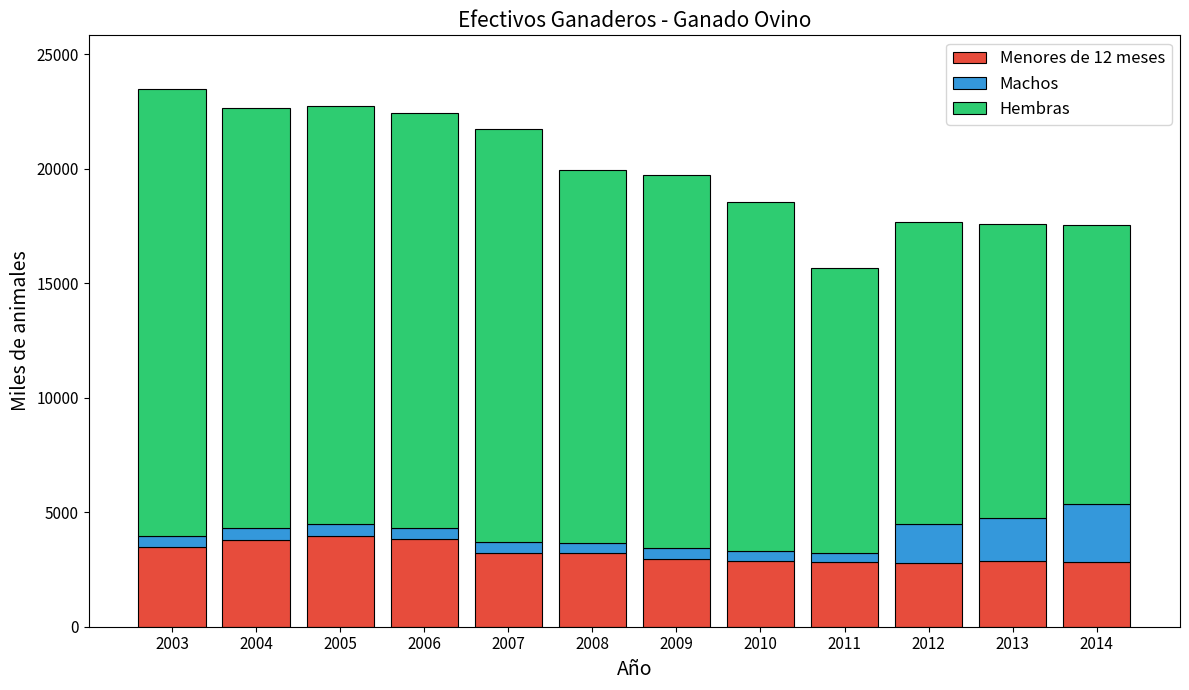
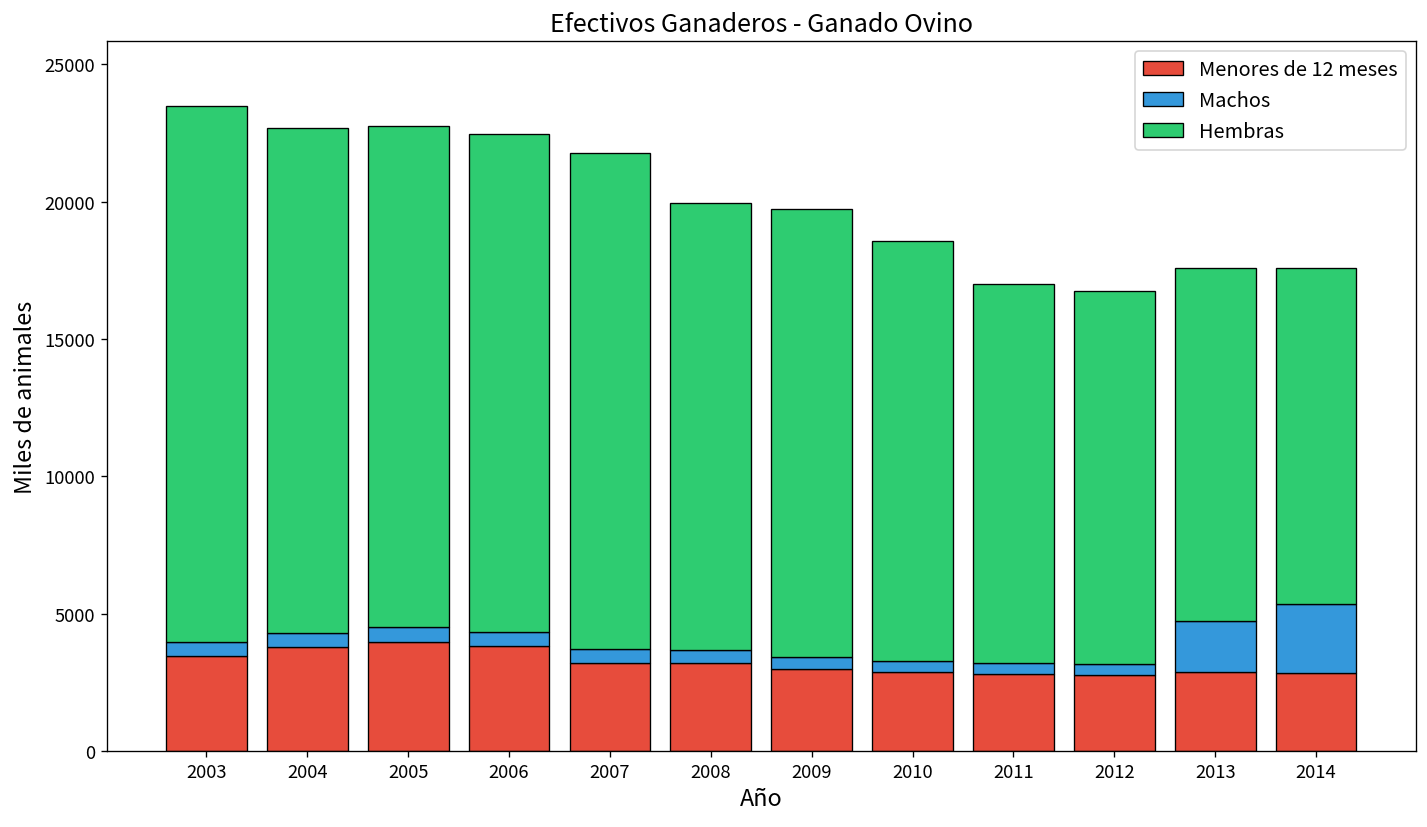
  {
    "Menores de 12 meses": {
      "2003": 3500,
      "2004": 3800,
      "2005": 4000,
      "2006": 3800,
      "2007": 3200,
      "2008": 3200,
      "2009": 3000,
      "2010": 2900,
      "2011": 2800,
      "2012": 2800,
      "2013": 2900,
      "2014": 2800
    },
    "Machos": {
      "2003": 500,
      "2004": 500,
      "2005": 500,
      "2006": 500,
      "2007": 500,
      "2008": 500,
      "2009": 400,
      "2010": 400,
      "2011": 400,
-     "2012": 1700,
+     "2012": 400,
      "2013": 1900,
      "2014": 2500
    },
    "Hembras": {
      "2003": 19500,
      "2004": 18400,
      "2005": 18200,
      "2006": 18100,
      "2007": 18000,
      "2008": 16300,
      "2009": 16300,
      "2010": 15300,
-     "2011": 12500,
-     "2012": 13200,
+     "2011": 13800,
+     "2012": 13600,
      "2013": 12800,
      "2014": 12200
    }
  }
